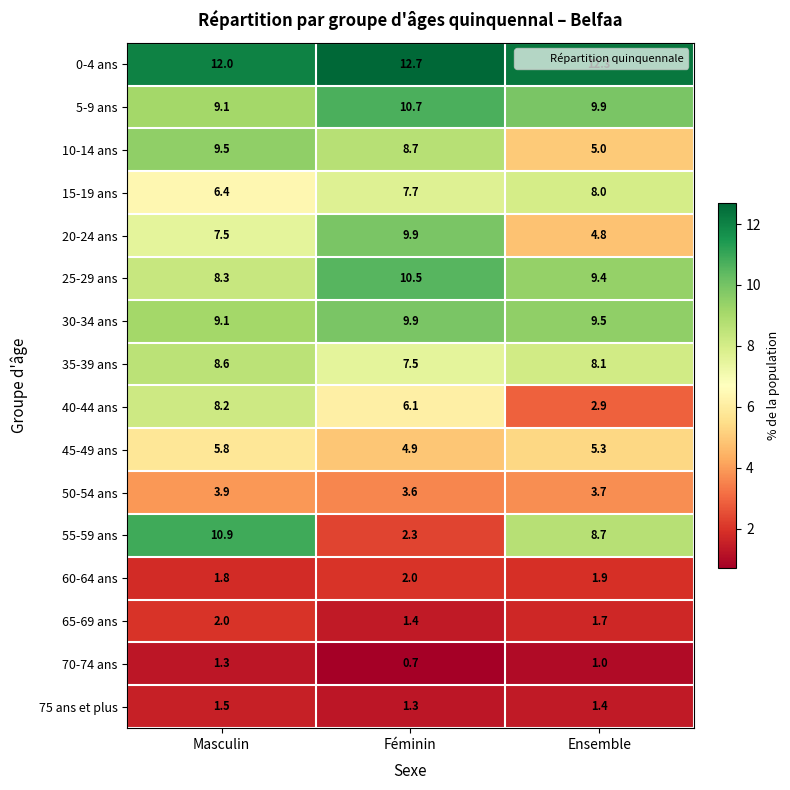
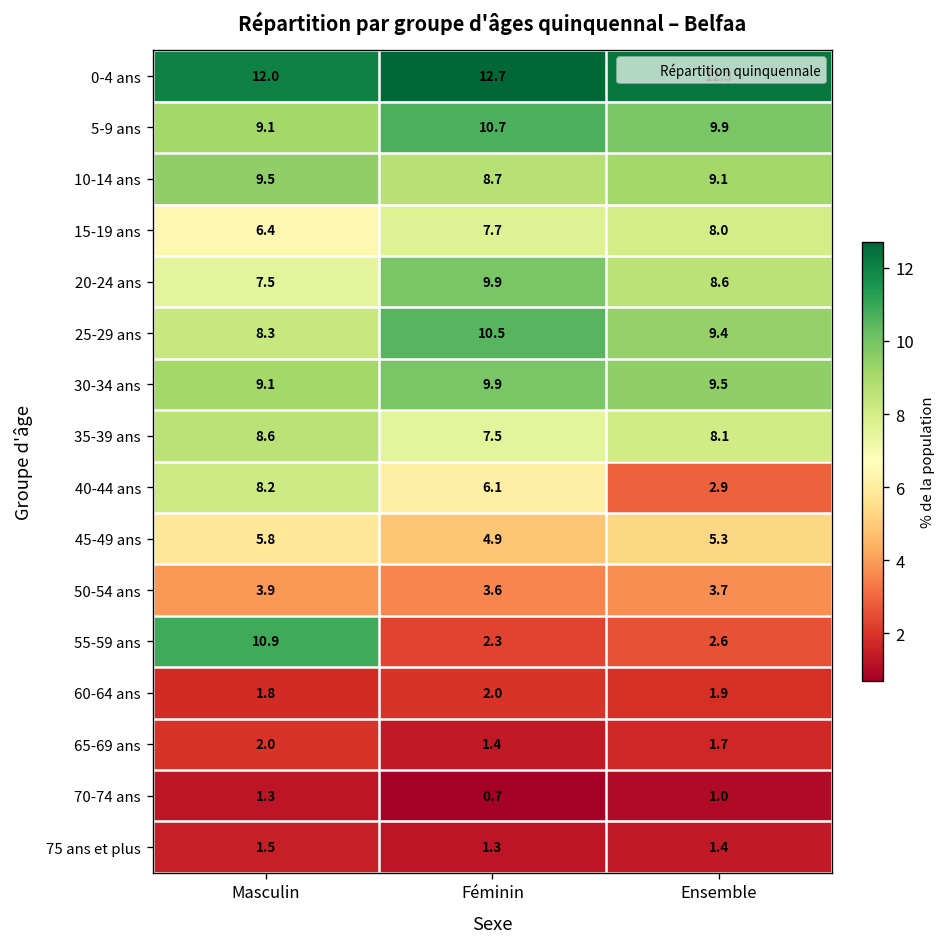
  {
    "0-4 ans": {
      "Masculin": 12.0,
      "Féminin": 12.7
    },
    "5-9 ans": {
      "Masculin": 9.1,
      "Féminin": 10.7,
      "Ensemble": 9.9
    },
    "10-14 ans": {
      "Masculin": 9.5,
      "Féminin": 8.7,
-     "Ensemble": 5.0
+     "Ensemble": 9.1
    },
    "15-19 ans": {
      "Masculin": 6.4,
      "Féminin": 7.7,
      "Ensemble": 8.0
    },
    "20-24 ans": {
      "Masculin": 7.5,
      "Féminin": 9.9,
-     "Ensemble": 4.8
+     "Ensemble": 8.6
    },
    "25-29 ans": {
      "Masculin": 8.3,
      "Féminin": 10.5,
      "Ensemble": 9.4
    },
    "30-34 ans": {
      "Masculin": 9.1,
      "Féminin": 9.9,
      "Ensemble": 9.5
    },
    "35-39 ans": {
      "Masculin": 8.6,
      "Féminin": 7.5,
      "Ensemble": 8.1
    },
    "40-44 ans": {
      "Masculin": 8.2,
      "Féminin": 6.1,
      "Ensemble": 2.9
    },
    "45-49 ans": {
      "Masculin": 5.8,
      "Féminin": 4.9,
      "Ensemble": 5.3
    },
    "50-54 ans": {
      "Masculin": 3.9,
      "Féminin": 3.6,
      "Ensemble": 3.7
    },
    "55-59 ans": {
      "Masculin": 10.9,
      "Féminin": 2.3,
-     "Ensemble": 8.7
+     "Ensemble": 2.6
    },
    "60-64 ans": {
      "Masculin": 1.8,
      "Féminin": 2.0,
      "Ensemble": 1.9
    },
    "65-69 ans": {
      "Masculin": 2.0,
      "Féminin": 1.4,
      "Ensemble": 1.7
    },
    "70-74 ans": {
      "Masculin": 1.3,
      "Féminin": 0.7,
      "Ensemble": 1.0
    },
    "75 ans et plus": {
      "Masculin": 1.5,
      "Féminin": 1.3,
      "Ensemble": 1.4
    }
  }
